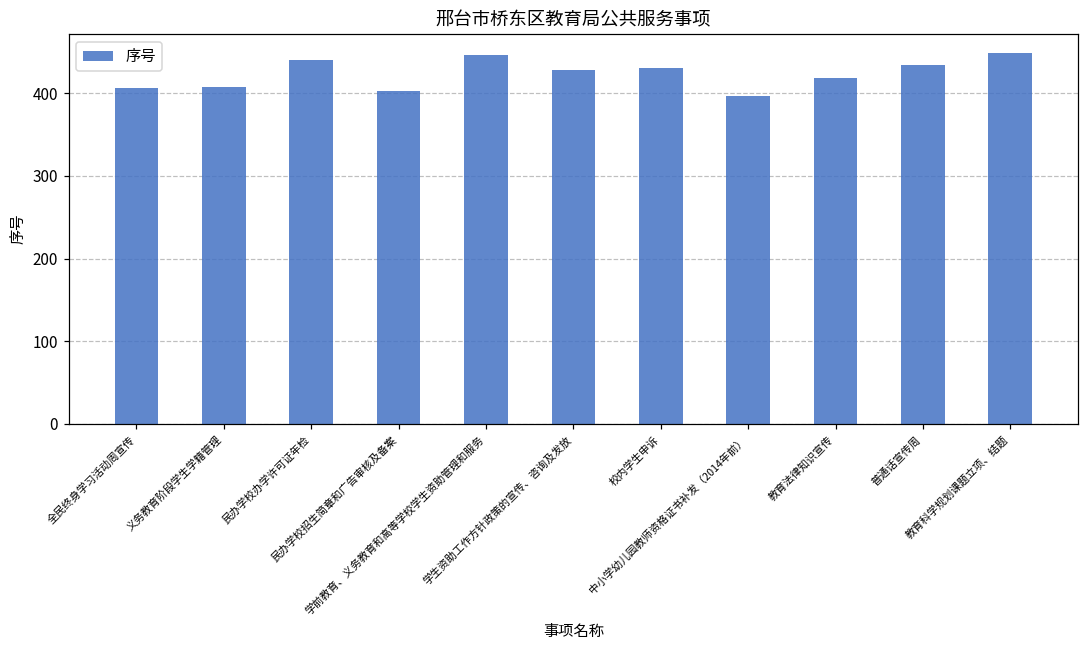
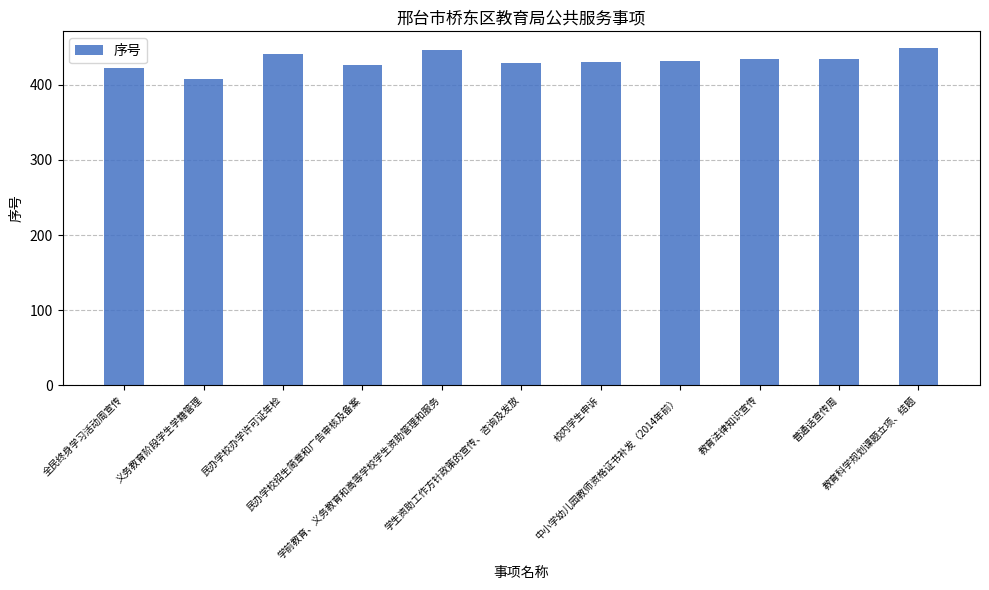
  {
-   "全民终身学习活动周宣传": 410,
+   "全民终身学习活动周宣传": 420,
    "义务教育阶段学生学籍管理": 410,
    "民办学校办学许可证年检": 440,
-   "民办学校招生简章和广告审核及备案": 400,
+   "民办学校招生简章和广告审核及备案": 430,
    "学前教育、义务教育和高等学校学生资助管理和服务": 450,
    "学生资助工作方针政策的宣传、咨询及发放": 430,
    "校内学生申诉": 430,
-   "中小学幼儿园教师资格证书补发（2014年前）": 400,
-   "教育法律知识宣传": 420,
+   "中小学幼儿园教师资格证书补发（2014年前）": 430,
+   "教育法律知识宣传": 430,
    "普通话宣传周": 440,
    "教育科学规划课题立项、结题": 450
  }
